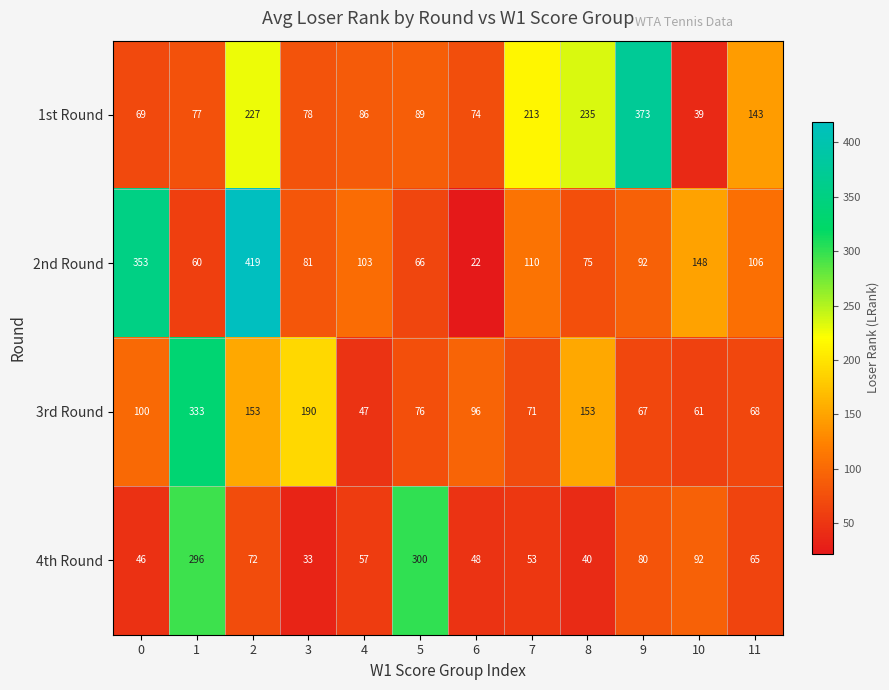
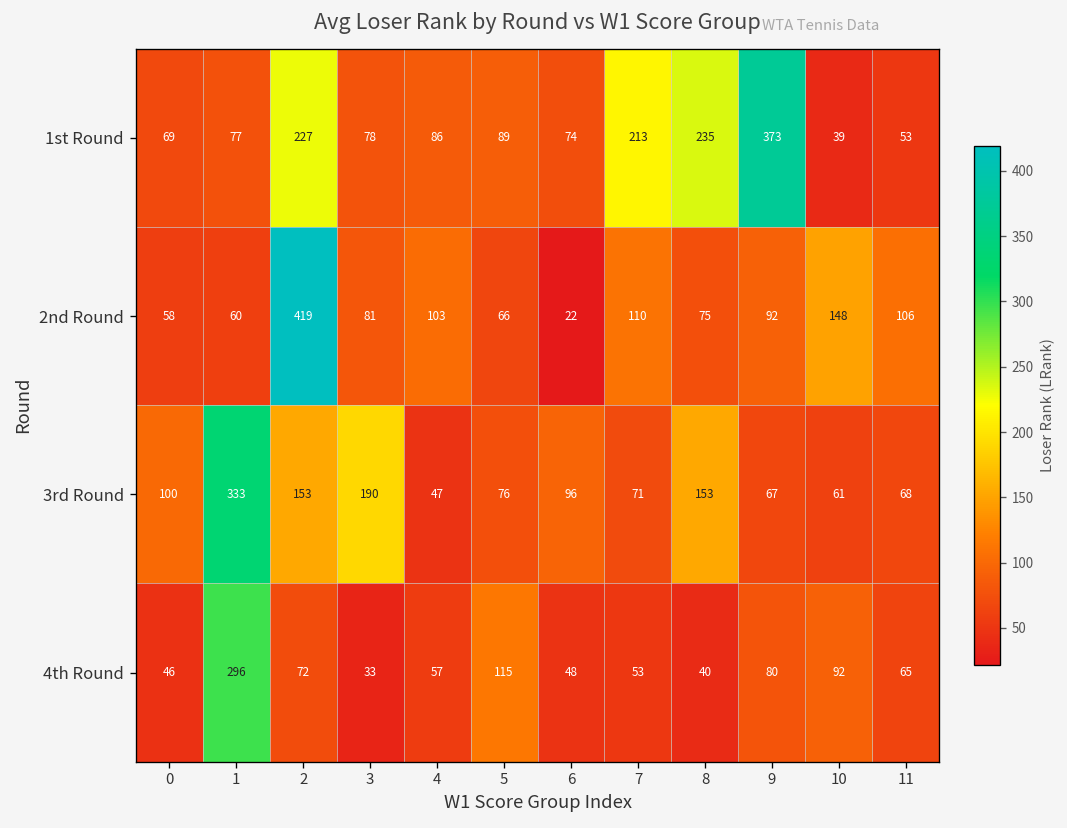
  {
    "1st Round": {
      "0": 69,
      "1": 77,
      "2": 227,
      "3": 78,
      "4": 86,
      "5": 89,
      "6": 74,
      "7": 213,
      "8": 235,
      "9": 373,
      "10": 39,
-     "11": 143
+     "11": 53
    },
    "2nd Round": {
-     "0": 353,
+     "0": 58,
      "1": 60,
      "2": 419,
      "3": 81,
      "4": 103,
      "5": 66,
      "6": 22,
      "7": 110,
      "8": 75,
      "9": 92,
      "10": 148,
      "11": 106
    },
    "3rd Round": {
      "0": 100,
      "1": 333,
      "2": 153,
      "3": 190,
      "4": 47,
      "5": 76,
      "6": 96,
      "7": 71,
      "8": 153,
      "9": 67,
      "10": 61,
      "11": 68
    },
    "4th Round": {
      "0": 46,
      "1": 296,
      "2": 72,
      "3": 33,
      "4": 57,
-     "5": 300,
+     "5": 115,
      "6": 48,
      "7": 53,
      "8": 40,
      "9": 80,
      "10": 92,
      "11": 65
    }
  }
